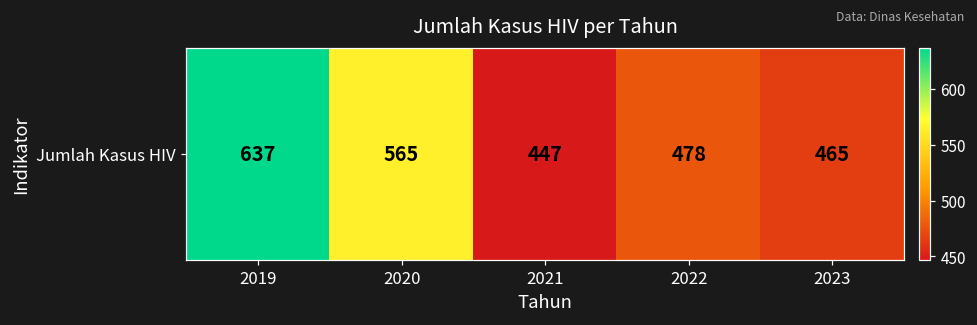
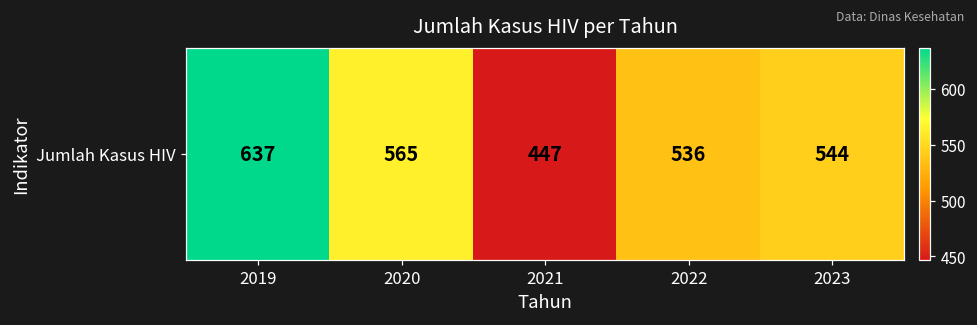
  {
    "Jumlah Kasus HIV": {
      "2019": 637,
      "2020": 565,
      "2021": 447,
-     "2022": 478,
-     "2023": 465
+     "2022": 536,
+     "2023": 544
    }
  }
